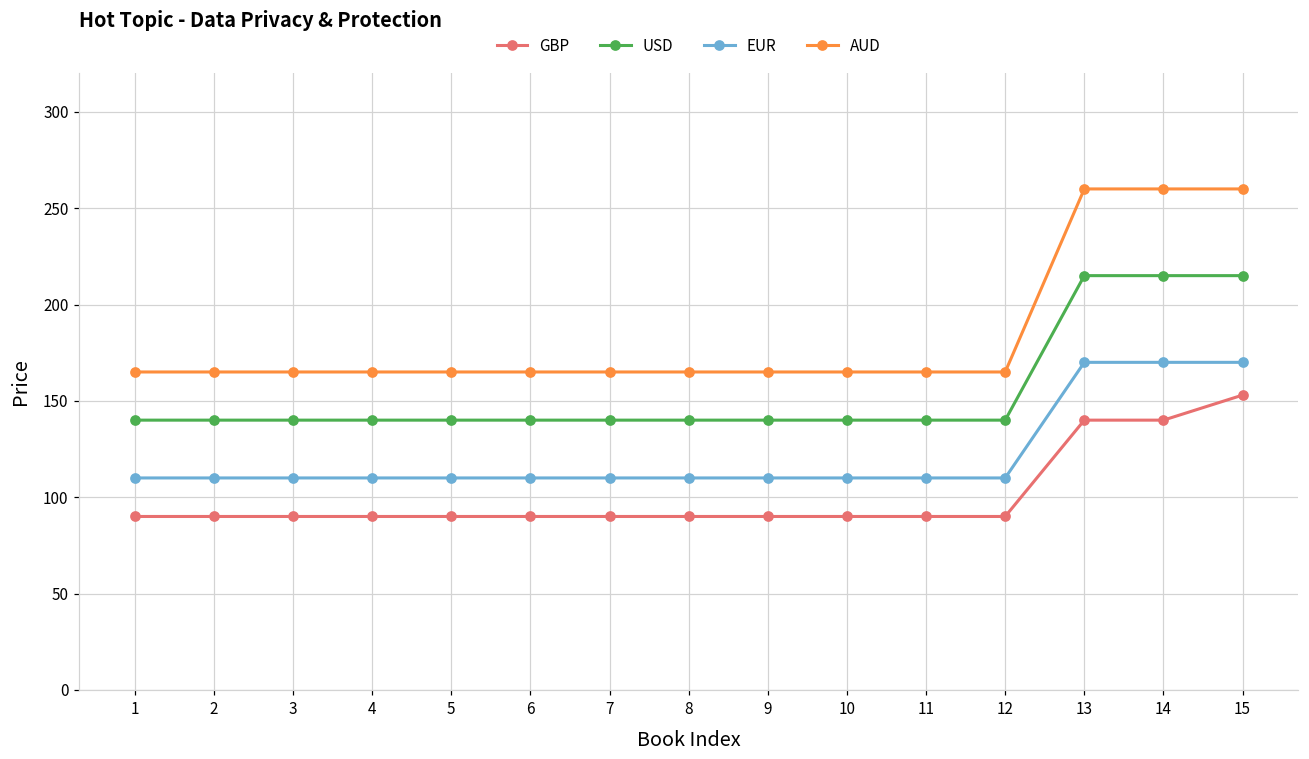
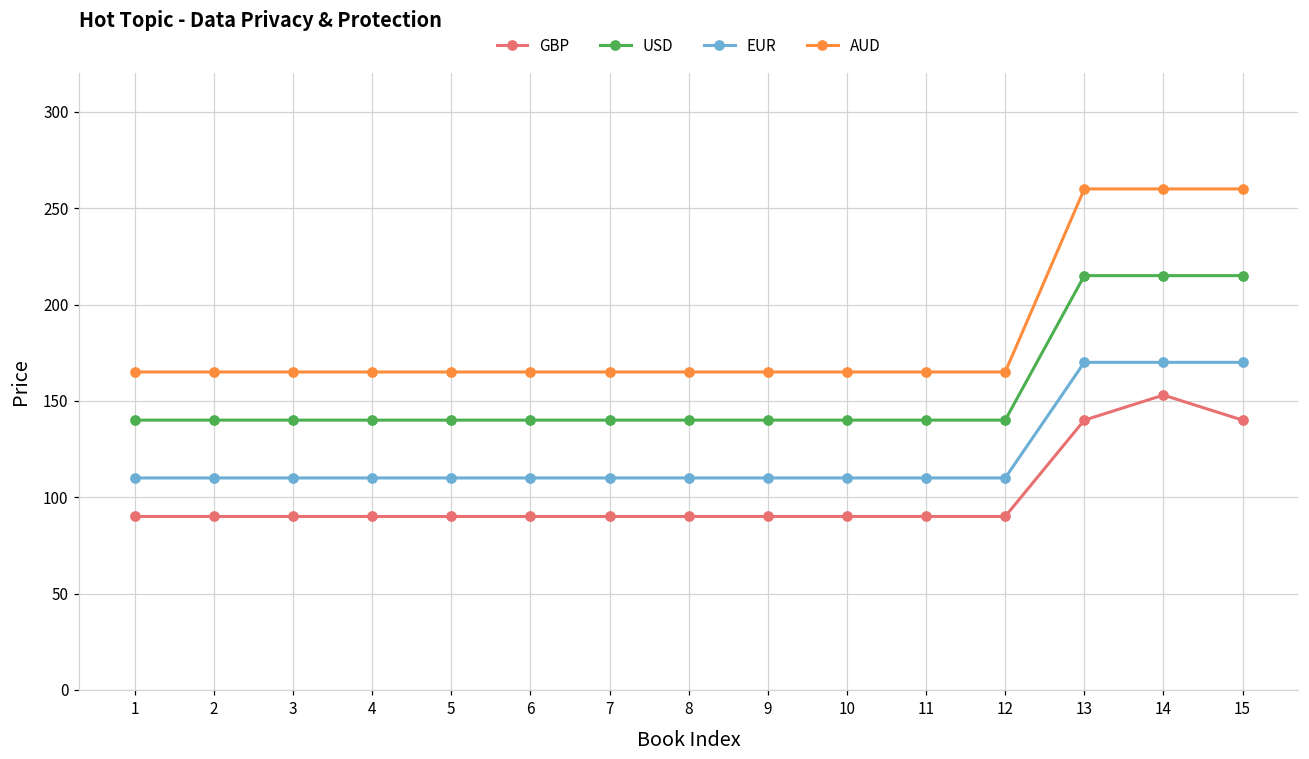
  {
    "GBP": {
      "1": 90,
      "2": 90,
      "3": 90,
      "4": 90,
      "5": 90,
      "6": 90,
      "7": 90,
      "8": 90,
      "9": 90,
      "10": 90,
      "11": 90,
      "12": 90,
      "13": 140,
-     "14": 140,
-     "15": 153
+     "14": 153,
+     "15": 140
    },
    "USD": {
      "1": 140,
      "2": 140,
      "3": 140,
      "4": 140,
      "5": 140,
      "6": 140,
      "7": 140,
      "8": 140,
      "9": 140,
      "10": 140,
      "11": 140,
      "12": 140,
      "13": 215,
      "14": 215,
      "15": 215
    },
    "EUR": {
      "1": 110,
      "2": 110,
      "3": 110,
      "4": 110,
      "5": 110,
      "6": 110,
      "7": 110,
      "8": 110,
      "9": 110,
      "10": 110,
      "11": 110,
      "12": 110,
      "13": 170,
      "14": 170,
      "15": 170
    },
    "AUD": {
      "1": 165,
      "2": 165,
      "3": 165,
      "4": 165,
      "5": 165,
      "6": 165,
      "7": 165,
      "8": 165,
      "9": 165,
      "10": 165,
      "11": 165,
      "12": 165,
      "13": 260,
      "14": 260,
      "15": 260
    }
  }
